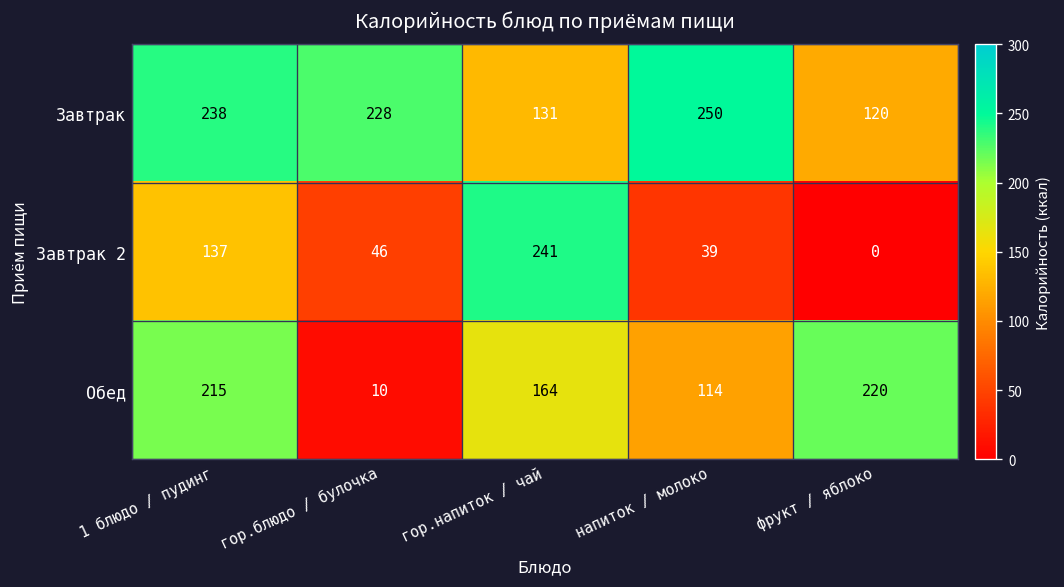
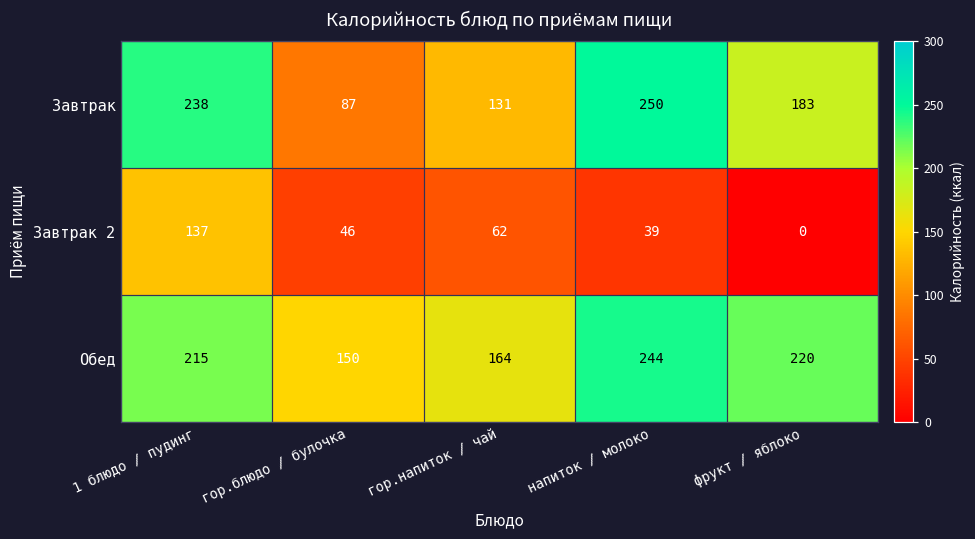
  {
    "Завтрак": {
      "1 блюдо / пудинг": 238,
-     "гор.блюдо / булочка": 228,
+     "гор.блюдо / булочка": 87,
      "гор.напиток / чай": 131,
      "напиток / молоко": 250,
-     "фрукт / яблоко": 120
+     "фрукт / яблоко": 183
    },
    "Завтрак 2": {
      "1 блюдо / пудинг": 137,
      "гор.блюдо / булочка": 46,
-     "гор.напиток / чай": 241,
+     "гор.напиток / чай": 62,
      "напиток / молоко": 39,
      "фрукт / яблоко": 0
    },
    "Обед": {
      "1 блюдо / пудинг": 215,
-     "гор.блюдо / булочка": 10,
+     "гор.блюдо / булочка": 150,
      "гор.напиток / чай": 164,
-     "напиток / молоко": 114,
+     "напиток / молоко": 244,
      "фрукт / яблоко": 220
    }
  }
